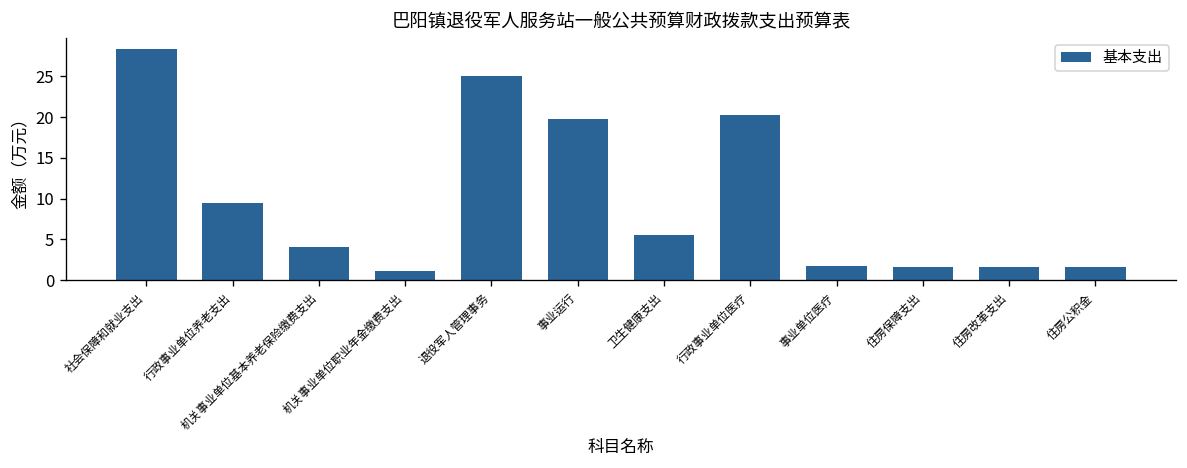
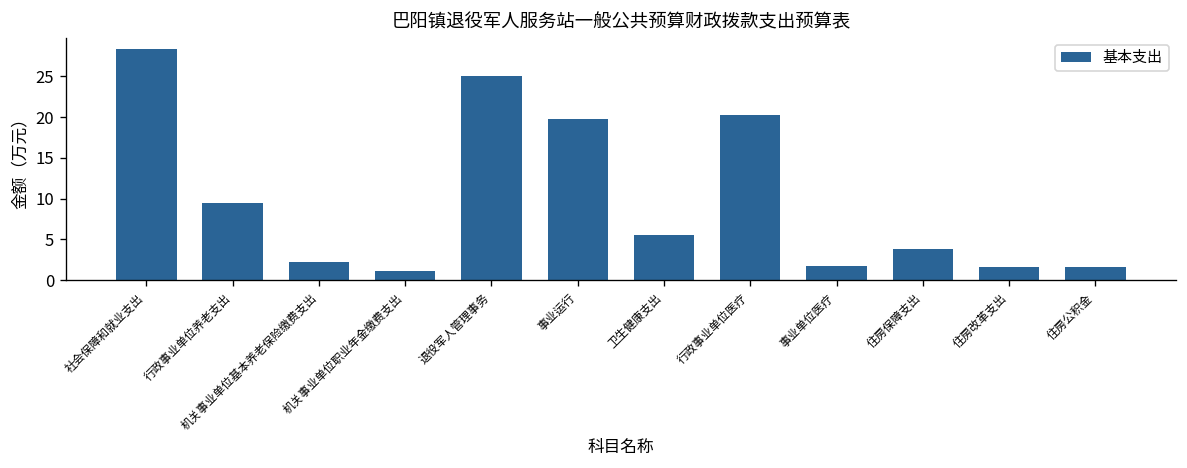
  {
    "社会保障和就业支出": 28,
    "行政事业单位养老支出": 9,
-   "机关事业单位基本养老保险缴费支出": 4,
+   "机关事业单位基本养老保险缴费支出": 2,
    "机关事业单位职业年金缴费支出": 1,
    "退役军人管理事务": 25,
    "事业运行": 20,
    "卫生健康支出": 6,
    "行政事业单位医疗": 20,
    "事业单位医疗": 2,
-   "住房保障支出": 2,
+   "住房保障支出": 4,
    "住房改革支出": 2,
    "住房公积金": 2
  }
